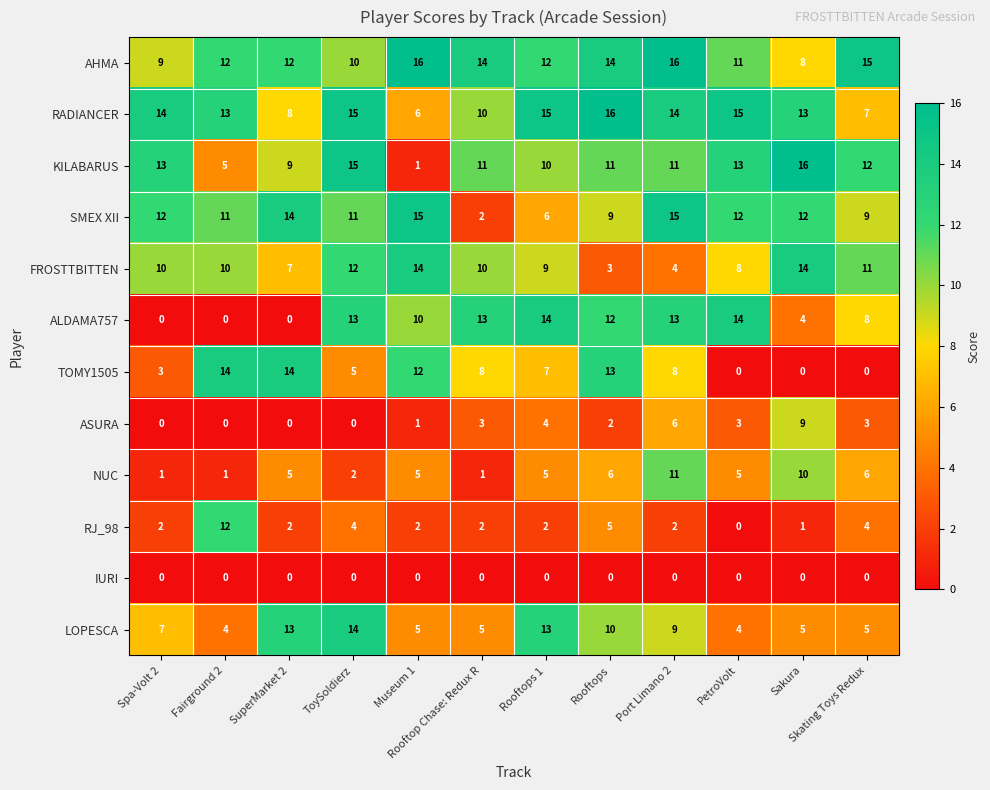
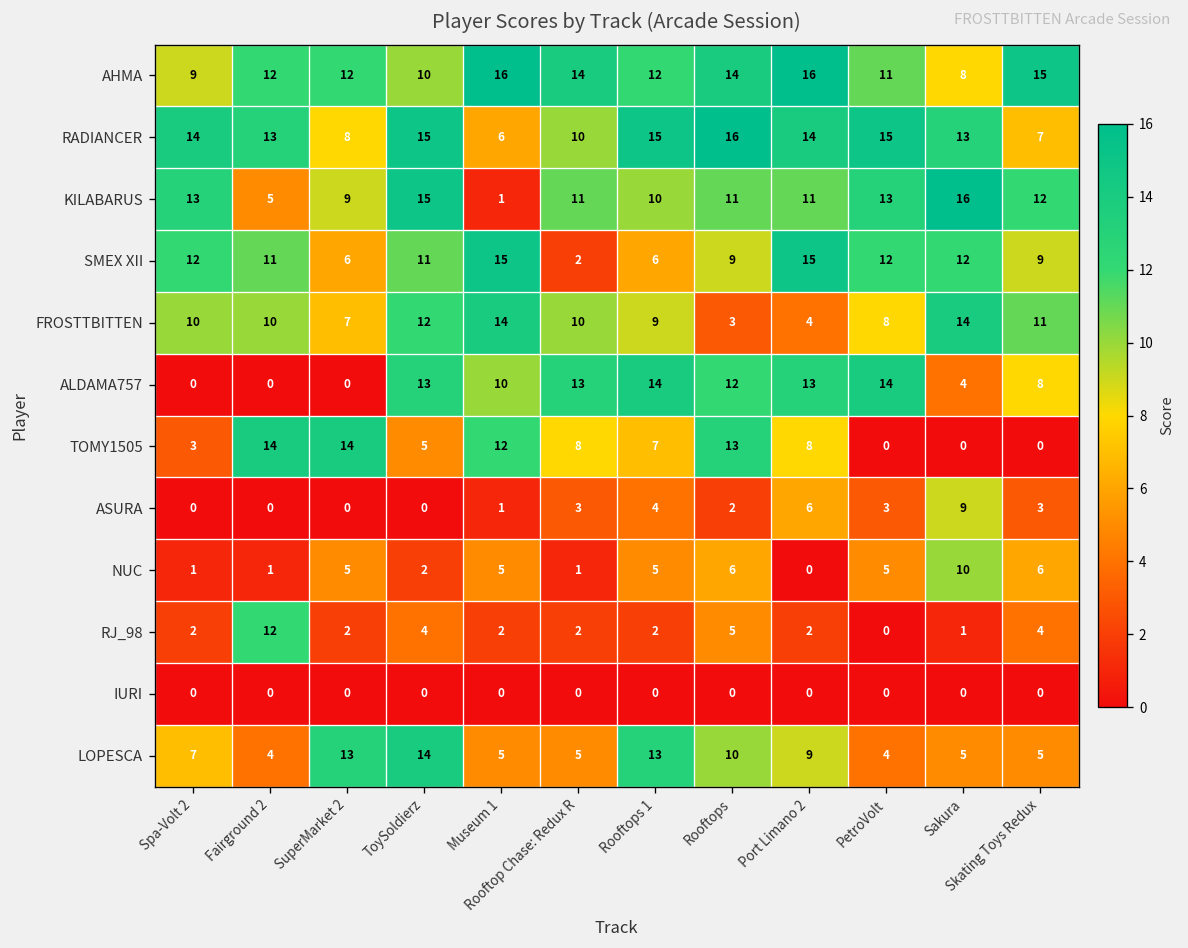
  {
    "AHMA": {
      "Spa-Volt 2": 9,
      "Fairground 2": 12,
      "SuperMarket 2": 12,
      "ToySoldierz": 10,
      "Museum 1": 16,
      "Rooftop Chase: Redux R": 14,
      "Rooftops 1": 12,
      "Rooftops": 14,
      "Port Limano 2": 16,
      "PetroVolt": 11,
      "Sakura": 8,
      "Skating Toys Redux": 15
    },
    "RADIANCER": {
      "Spa-Volt 2": 14,
      "Fairground 2": 13,
      "SuperMarket 2": 8,
      "ToySoldierz": 15,
      "Museum 1": 6,
      "Rooftop Chase: Redux R": 10,
      "Rooftops 1": 15,
      "Rooftops": 16,
      "Port Limano 2": 14,
      "PetroVolt": 15,
      "Sakura": 13,
      "Skating Toys Redux": 7
    },
    "KILABARUS": {
      "Spa-Volt 2": 13,
      "Fairground 2": 5,
      "SuperMarket 2": 9,
      "ToySoldierz": 15,
      "Museum 1": 1,
      "Rooftop Chase: Redux R": 11,
      "Rooftops 1": 10,
      "Rooftops": 11,
      "Port Limano 2": 11,
      "PetroVolt": 13,
      "Sakura": 16,
      "Skating Toys Redux": 12
    },
    "SMEX XII": {
      "Spa-Volt 2": 12,
      "Fairground 2": 11,
-     "SuperMarket 2": 14,
+     "SuperMarket 2": 6,
      "ToySoldierz": 11,
      "Museum 1": 15,
      "Rooftop Chase: Redux R": 2,
      "Rooftops 1": 6,
      "Rooftops": 9,
      "Port Limano 2": 15,
      "PetroVolt": 12,
      "Sakura": 12,
      "Skating Toys Redux": 9
    },
    "FROSTTBITTEN": {
      "Spa-Volt 2": 10,
      "Fairground 2": 10,
      "SuperMarket 2": 7,
      "ToySoldierz": 12,
      "Museum 1": 14,
      "Rooftop Chase: Redux R": 10,
      "Rooftops 1": 9,
      "Rooftops": 3,
      "Port Limano 2": 4,
      "PetroVolt": 8,
      "Sakura": 14,
      "Skating Toys Redux": 11
    },
    "ALDAMA757": {
      "Spa-Volt 2": 0,
      "Fairground 2": 0,
      "SuperMarket 2": 0,
      "ToySoldierz": 13,
      "Museum 1": 10,
      "Rooftop Chase: Redux R": 13,
      "Rooftops 1": 14,
      "Rooftops": 12,
      "Port Limano 2": 13,
      "PetroVolt": 14,
      "Sakura": 4,
      "Skating Toys Redux": 8
    },
    "TOMY1505": {
      "Spa-Volt 2": 3,
      "Fairground 2": 14,
      "SuperMarket 2": 14,
      "ToySoldierz": 5,
      "Museum 1": 12,
      "Rooftop Chase: Redux R": 8,
      "Rooftops 1": 7,
      "Rooftops": 13,
      "Port Limano 2": 8,
      "PetroVolt": 0,
      "Sakura": 0,
      "Skating Toys Redux": 0
    },
    "ASURA": {
      "Spa-Volt 2": 0,
      "Fairground 2": 0,
      "SuperMarket 2": 0,
      "ToySoldierz": 0,
      "Museum 1": 1,
      "Rooftop Chase: Redux R": 3,
      "Rooftops 1": 4,
      "Rooftops": 2,
      "Port Limano 2": 6,
      "PetroVolt": 3,
      "Sakura": 9,
      "Skating Toys Redux": 3
    },
    "NUC": {
      "Spa-Volt 2": 1,
      "Fairground 2": 1,
      "SuperMarket 2": 5,
      "ToySoldierz": 2,
      "Museum 1": 5,
      "Rooftop Chase: Redux R": 1,
      "Rooftops 1": 5,
      "Rooftops": 6,
-     "Port Limano 2": 11,
+     "Port Limano 2": 0,
      "PetroVolt": 5,
      "Sakura": 10,
      "Skating Toys Redux": 6
    },
    "RJ_98": {
      "Spa-Volt 2": 2,
      "Fairground 2": 12,
      "SuperMarket 2": 2,
      "ToySoldierz": 4,
      "Museum 1": 2,
      "Rooftop Chase: Redux R": 2,
      "Rooftops 1": 2,
      "Rooftops": 5,
      "Port Limano 2": 2,
      "PetroVolt": 0,
      "Sakura": 1,
      "Skating Toys Redux": 4
    },
    "IURI": {
      "Spa-Volt 2": 0,
      "Fairground 2": 0,
      "SuperMarket 2": 0,
      "ToySoldierz": 0,
      "Museum 1": 0,
      "Rooftop Chase: Redux R": 0,
      "Rooftops 1": 0,
      "Rooftops": 0,
      "Port Limano 2": 0,
      "PetroVolt": 0,
      "Sakura": 0,
      "Skating Toys Redux": 0
    },
    "LOPESCA": {
      "Spa-Volt 2": 7,
      "Fairground 2": 4,
      "SuperMarket 2": 13,
      "ToySoldierz": 14,
      "Museum 1": 5,
      "Rooftop Chase: Redux R": 5,
      "Rooftops 1": 13,
      "Rooftops": 10,
      "Port Limano 2": 9,
      "PetroVolt": 4,
      "Sakura": 5,
      "Skating Toys Redux": 5
    }
  }
